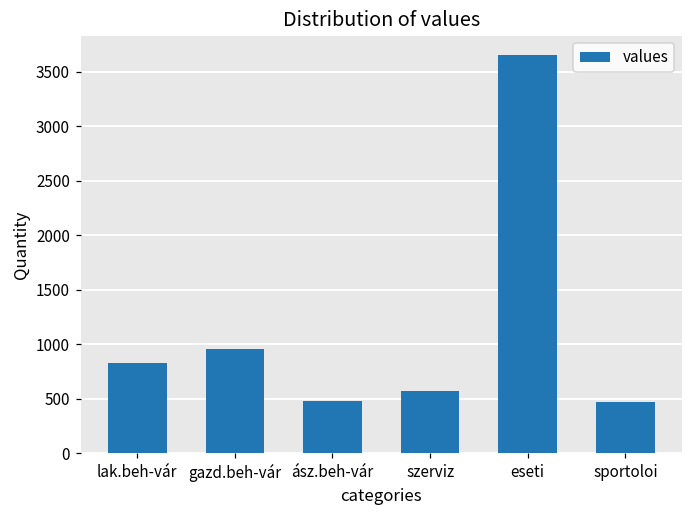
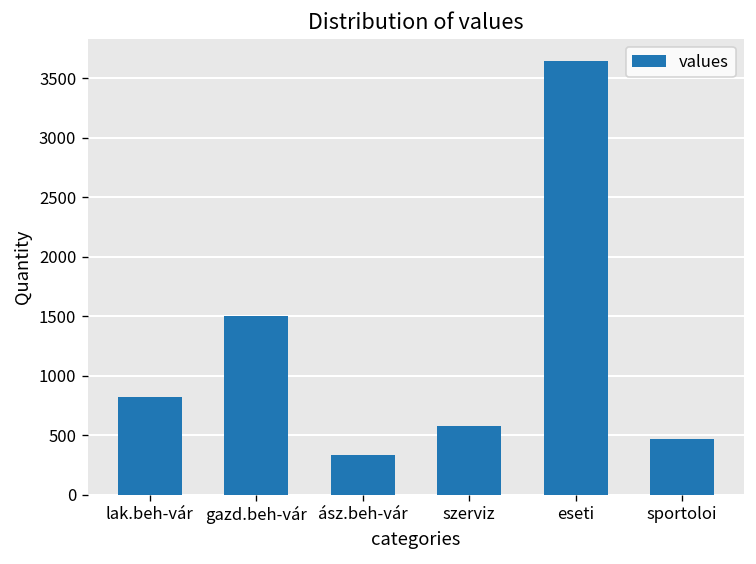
  {
    "lak.beh-vár": 800,
-   "gazd.beh-vár": 1000,
-   "ász.beh-vár": 500,
+   "gazd.beh-vár": 1500,
+   "ász.beh-vár": 300,
    "szerviz": 600,
    "eseti": 3700,
    "sportoloi": 500
  }
